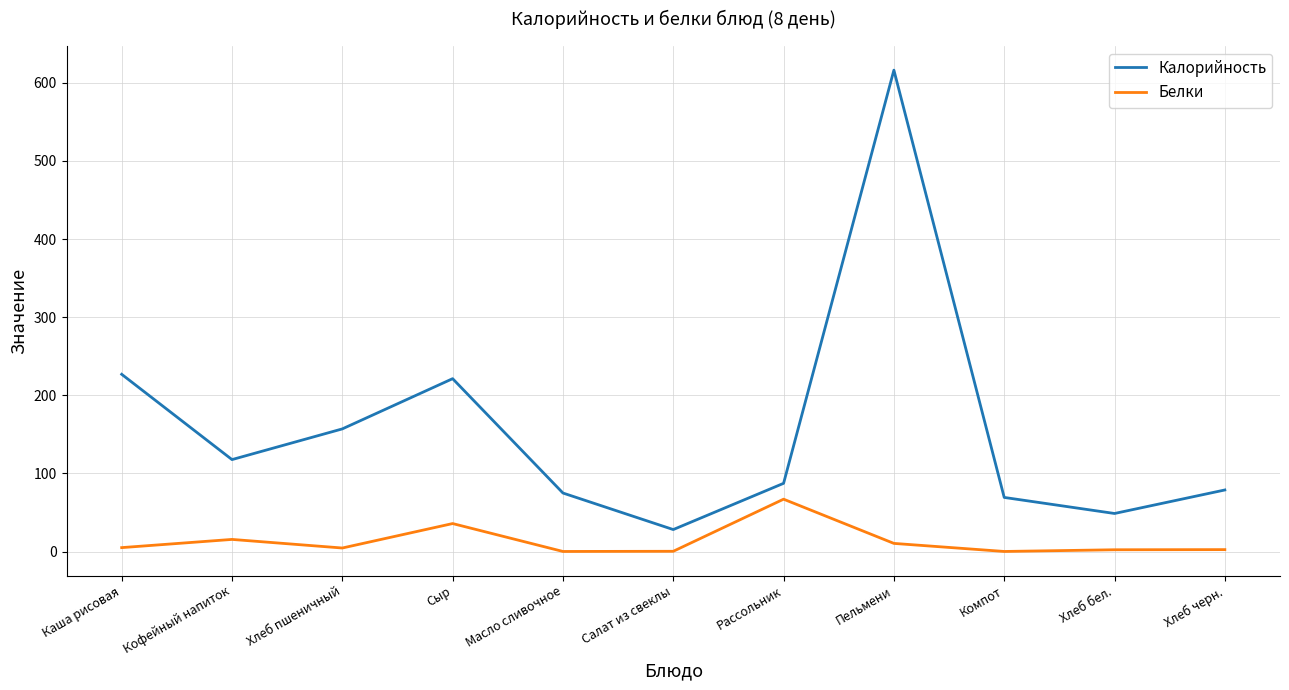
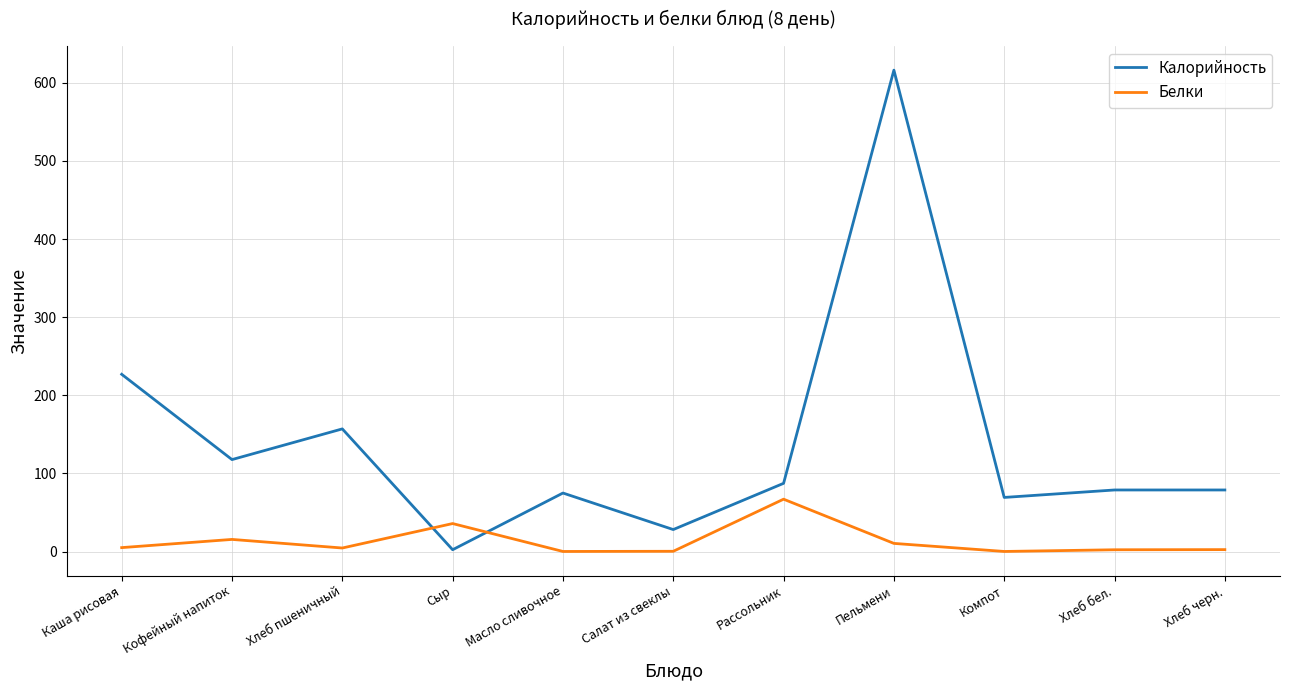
  {
    "Калорийность": {
      "Каша рисовая": 230,
      "Кофейный напиток": 120,
      "Хлеб пшеничный": 160,
-     "Сыр": 220,
+     "Сыр": 0,
      "Масло сливочное": 70,
      "Салат из свеклы": 30,
      "Рассольник": 90,
      "Пельмени": 620,
      "Компот": 70,
-     "Хлеб бел.": 50,
+     "Хлеб бел.": 80,
      "Хлеб черн.": 80
    },
    "Белки": {
      "Каша рисовая": 10,
      "Кофейный напиток": 20,
      "Хлеб пшеничный": 0,
      "Сыр": 40,
      "Масло сливочное": 0,
      "Салат из свеклы": 0,
      "Рассольник": 70,
      "Пельмени": 10,
      "Компот": 0,
      "Хлеб бел.": 0,
      "Хлеб черн.": 0
    }
  }
